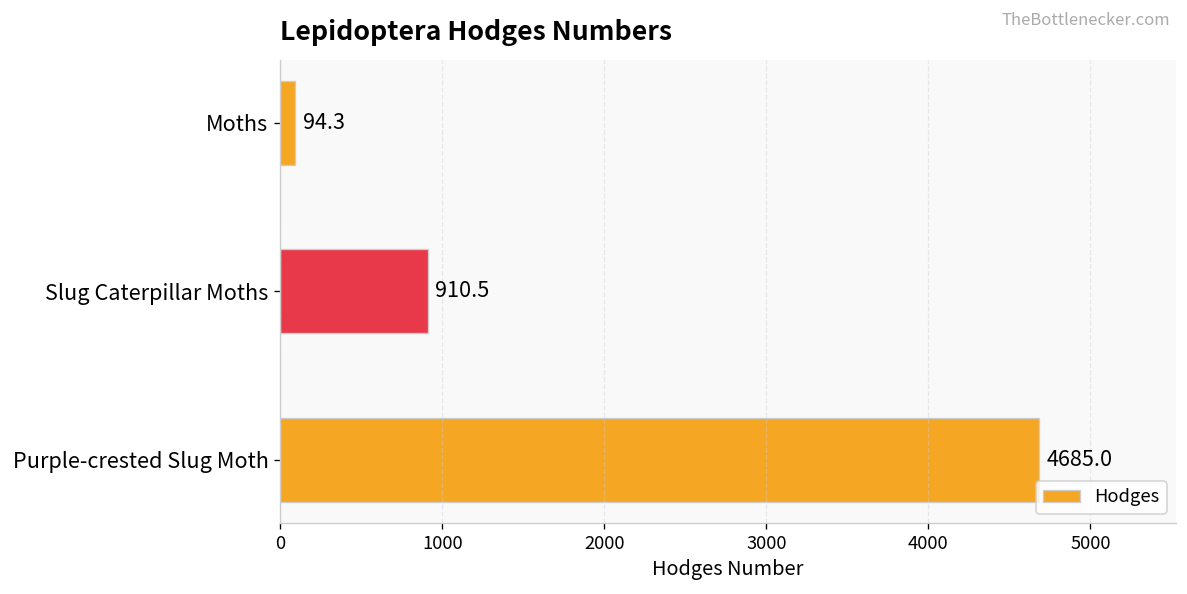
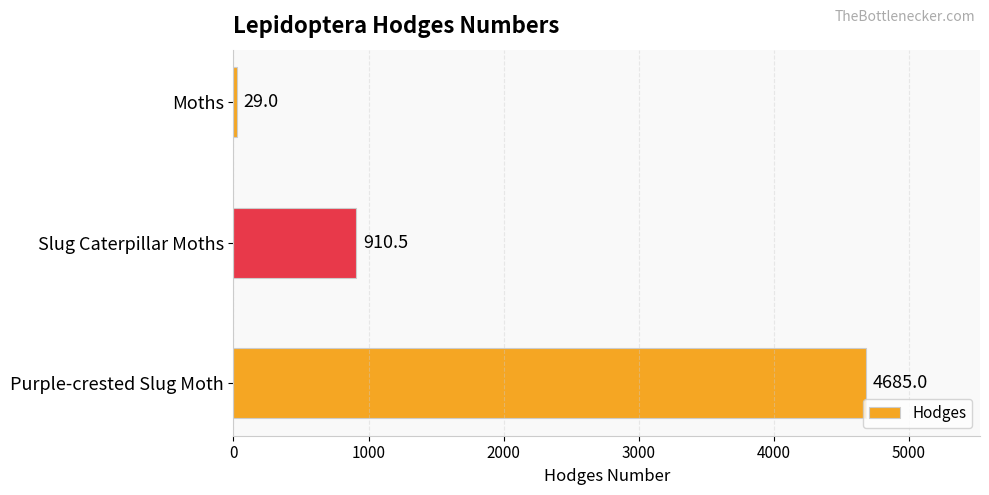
  {
-   "Moths": 94.3,
+   "Moths": 29.0,
    "Slug Caterpillar Moths": 910.5,
    "Purple-crested Slug Moth": 4685.0
  }
